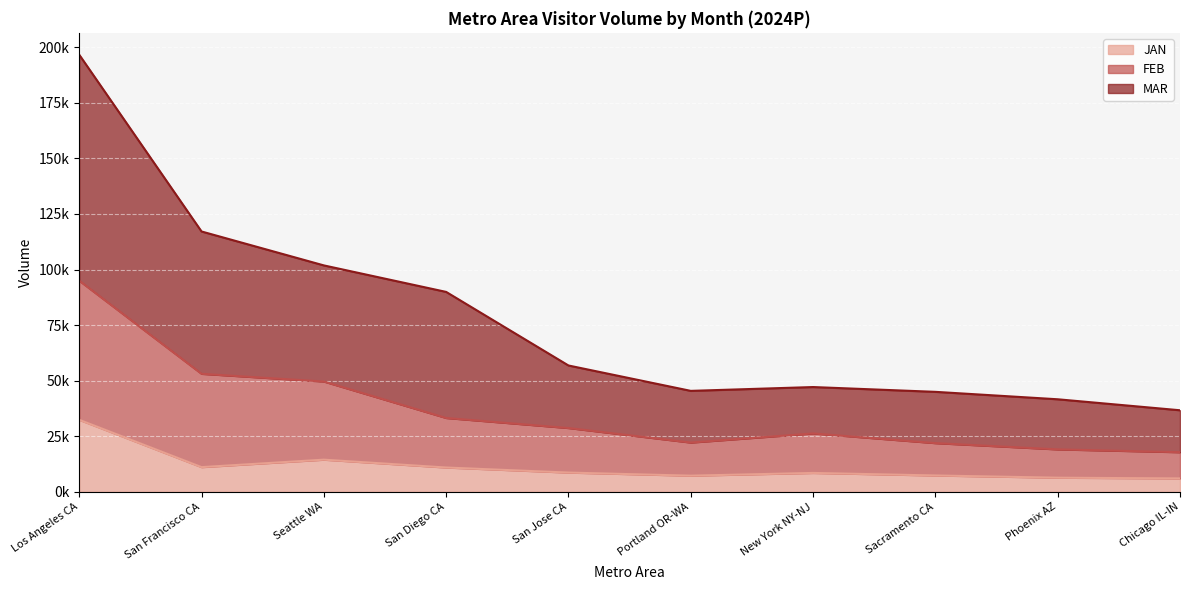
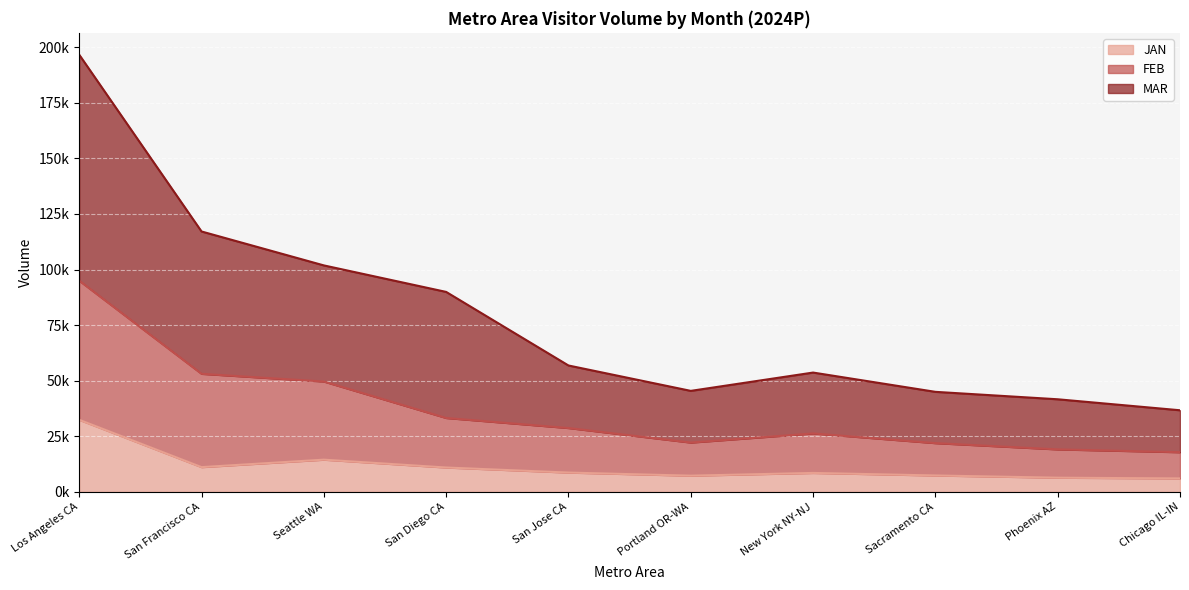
  {
    "JAN": {
      "Los Angeles CA": 32000,
      "San Francisco CA": 11000,
      "Seattle WA": 14000,
      "San Diego CA": 11000,
      "San Jose CA": 9000,
      "Portland OR-WA": 7000,
      "New York NY-NJ": 9000,
      "Sacramento CA": 7000,
      "Phoenix AZ": 6000,
      "Chicago IL-IN": 6000
    },
    "FEB": {
      "Los Angeles CA": 63000,
      "San Francisco CA": 42000,
      "Seattle WA": 35000,
      "San Diego CA": 22000,
      "San Jose CA": 20000,
      "Portland OR-WA": 15000,
      "New York NY-NJ": 18000,
      "Sacramento CA": 15000,
      "Phoenix AZ": 13000,
      "Chicago IL-IN": 12000
    },
    "MAR": {
      "Los Angeles CA": 102000,
      "San Francisco CA": 64000,
      "Seattle WA": 52000,
      "San Diego CA": 57000,
      "San Jose CA": 28000,
      "Portland OR-WA": 23000,
-     "New York NY-NJ": 21000,
+     "New York NY-NJ": 27000,
      "Sacramento CA": 23000,
      "Phoenix AZ": 23000,
      "Chicago IL-IN": 19000
    }
  }
